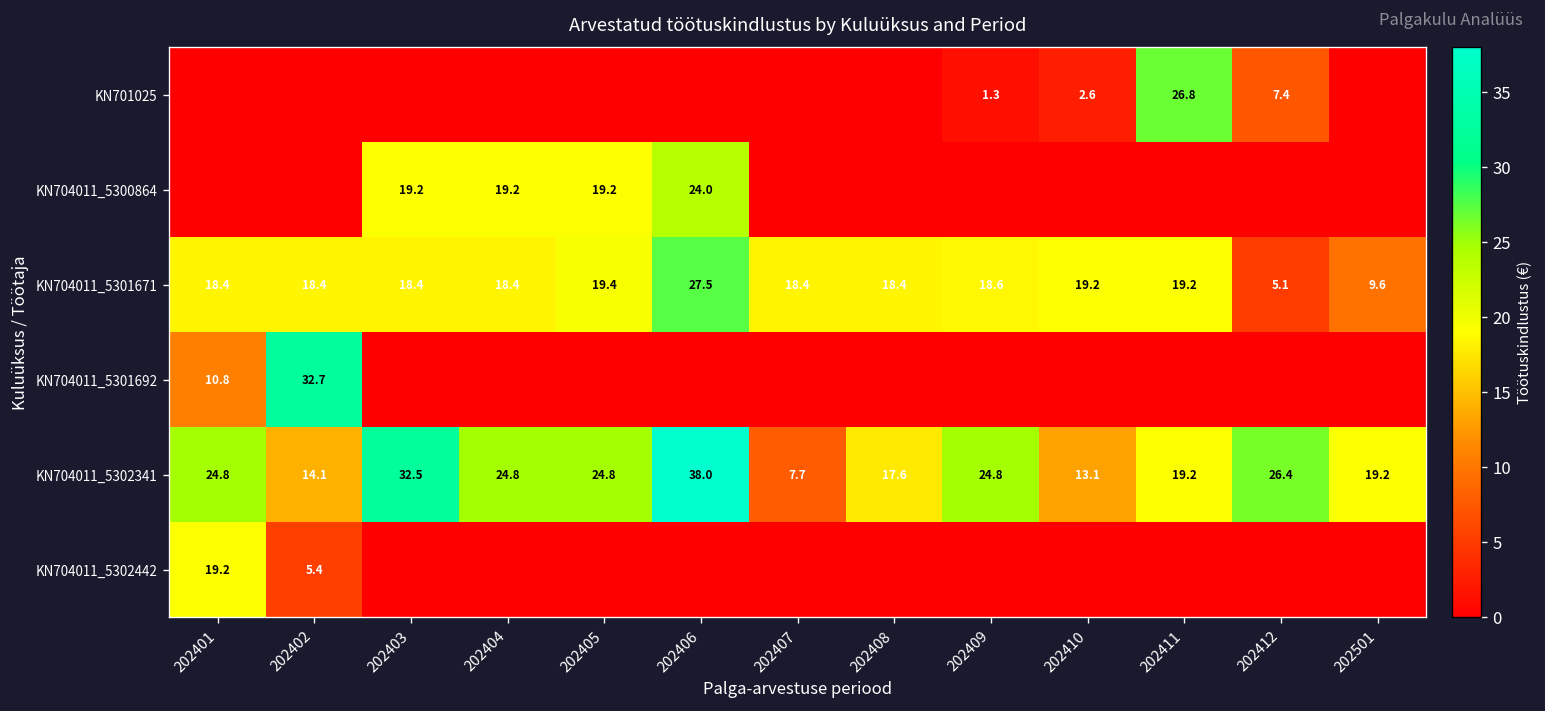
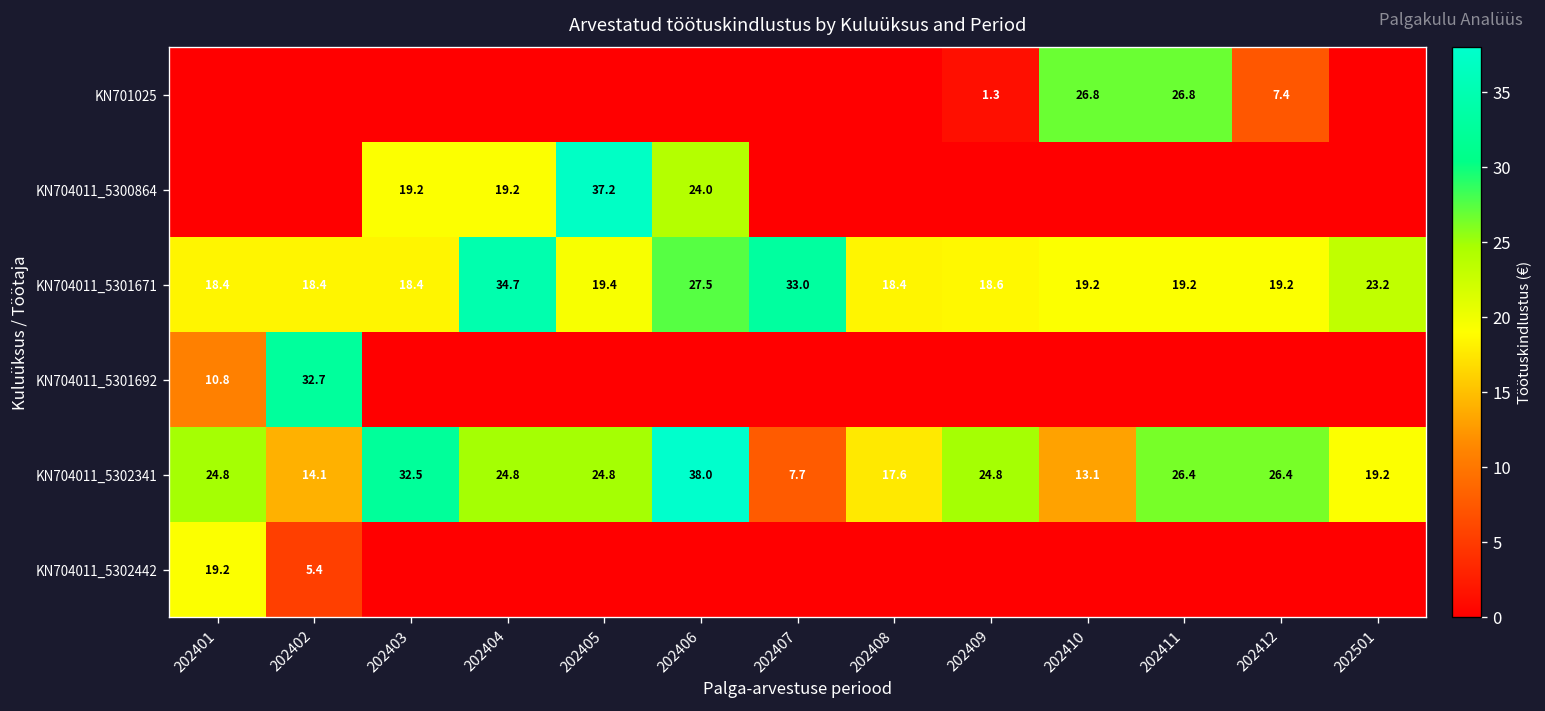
  {
    "KN701025": {
      "202409": 1.3,
-     "202410": 2.6,
+     "202410": 26.8,
      "202411": 26.8,
      "202412": 7.4
    },
    "KN704011_5300864": {
      "202403": 19.2,
      "202404": 19.2,
-     "202405": 19.2,
+     "202405": 37.2,
      "202406": 24.0
    },
    "KN704011_5301671": {
      "202401": 18.4,
      "202402": 18.4,
      "202403": 18.4,
-     "202404": 18.4,
+     "202404": 34.7,
      "202405": 19.4,
      "202406": 27.5,
-     "202407": 18.4,
+     "202407": 33.0,
      "202408": 18.4,
      "202409": 18.6,
      "202410": 19.2,
      "202411": 19.2,
-     "202412": 5.1,
-     "202501": 9.6
+     "202412": 19.2,
+     "202501": 23.2
    },
    "KN704011_5301692": {
      "202401": 10.8,
      "202402": 32.7
    },
    "KN704011_5302341": {
      "202401": 24.8,
      "202402": 14.1,
      "202403": 32.5,
      "202404": 24.8,
      "202405": 24.8,
      "202406": 38.0,
      "202407": 7.7,
      "202408": 17.6,
      "202409": 24.8,
      "202410": 13.1,
-     "202411": 19.2,
+     "202411": 26.4,
      "202412": 26.4,
      "202501": 19.2
    },
    "KN704011_5302442": {
      "202401": 19.2,
      "202402": 5.4
    }
  }
